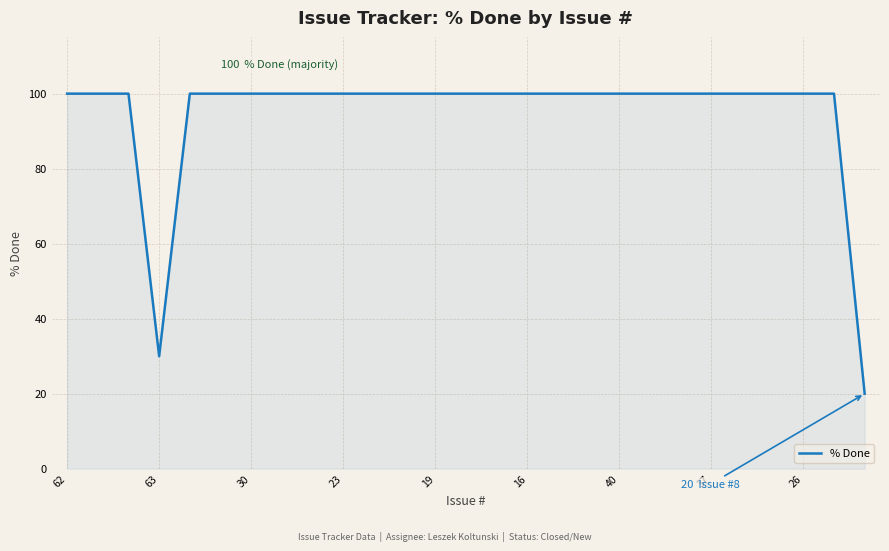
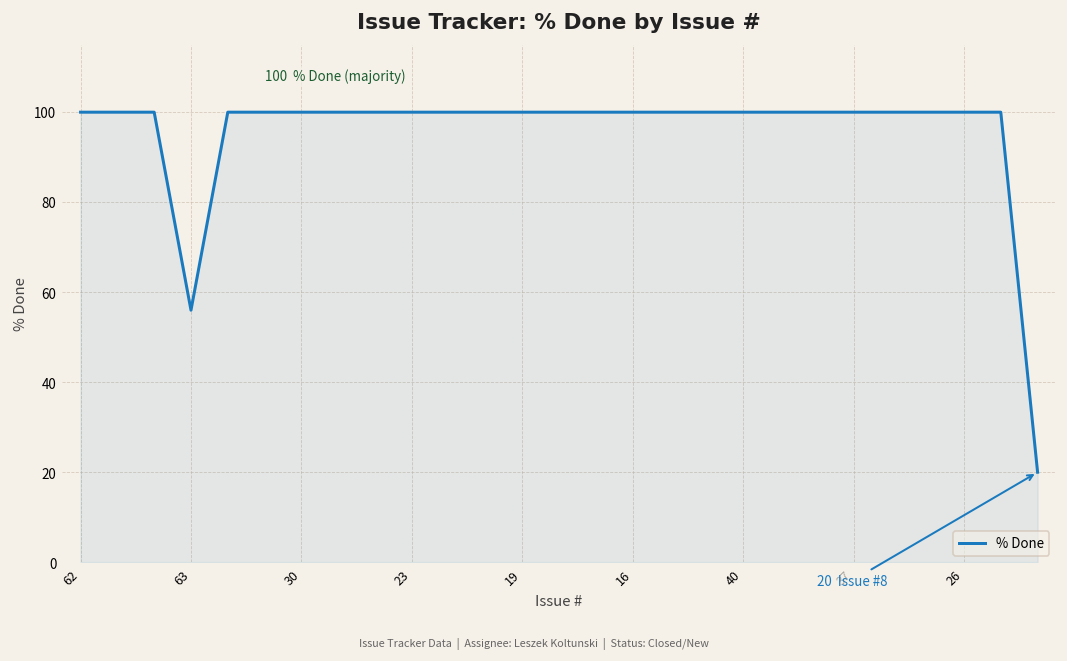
  {
    "62": 100,
-   "63": 30,
+   "63": 56,
    "40": 100,
    "37": 100
  }
